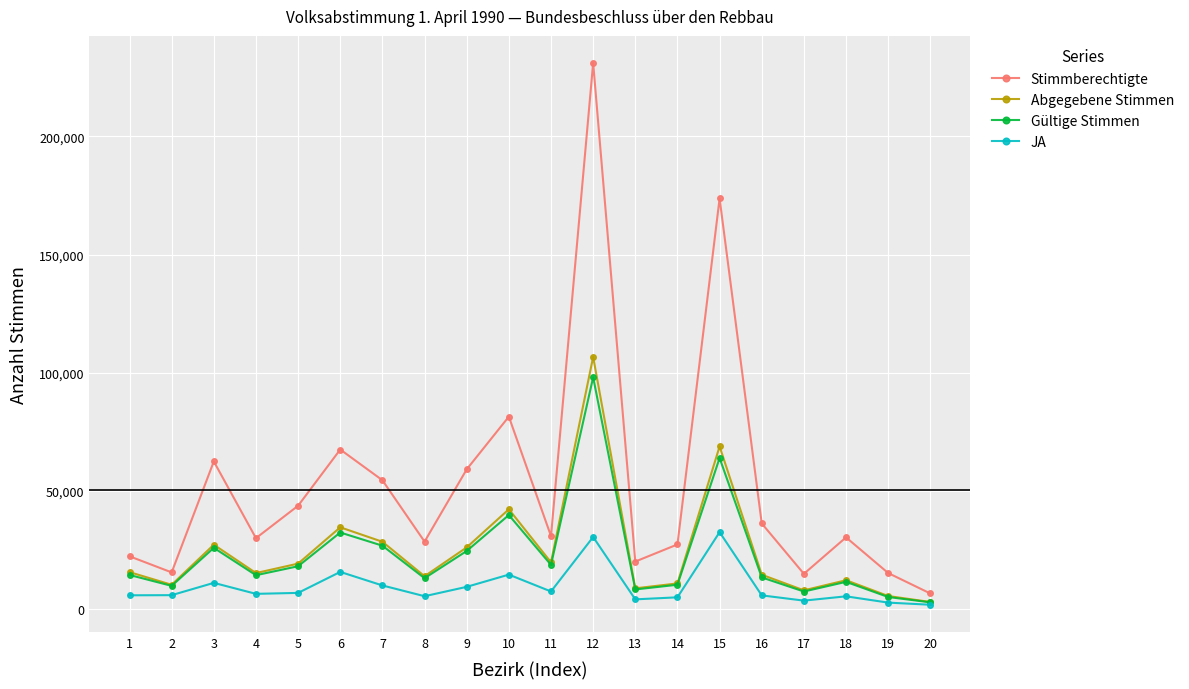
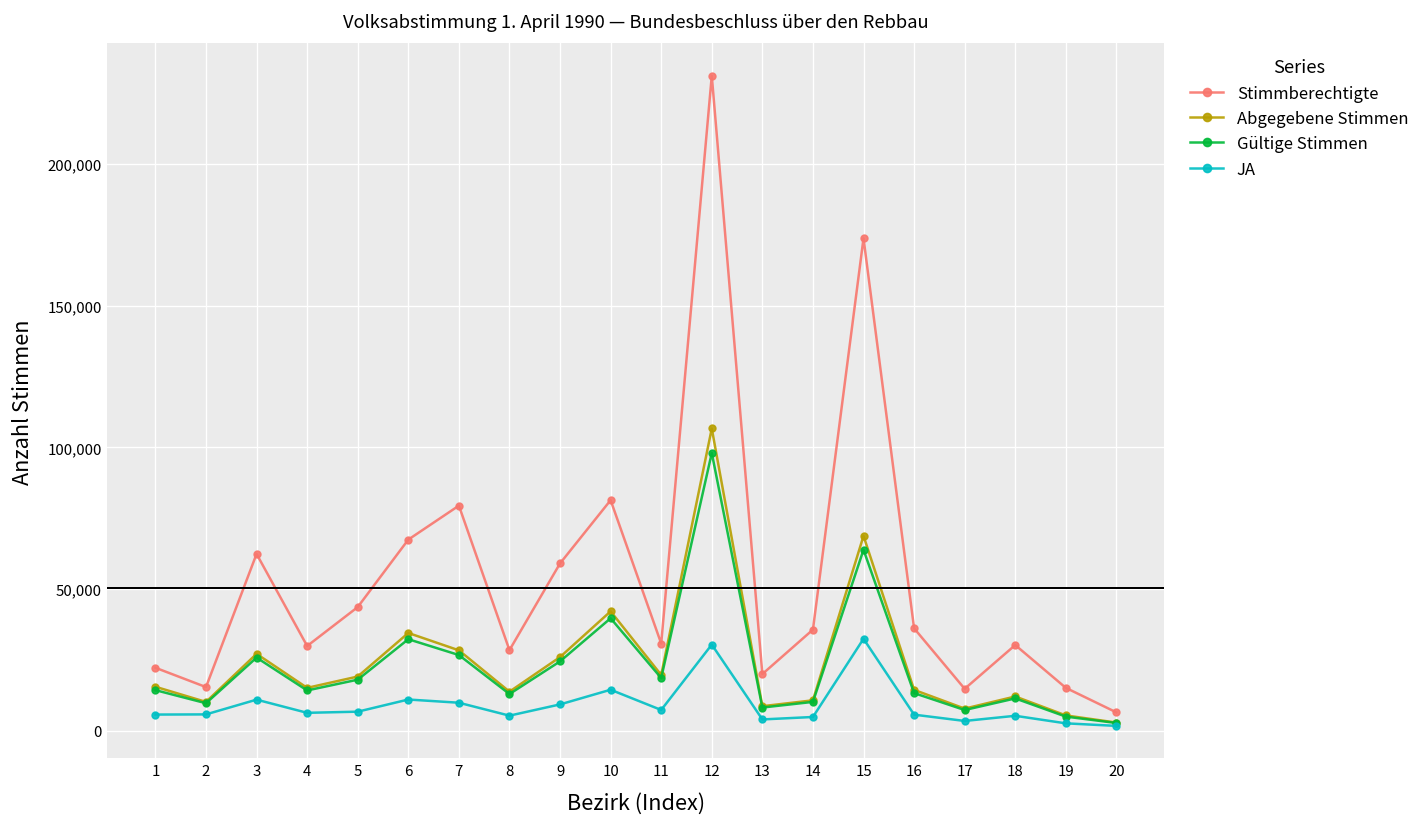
  {
    "Stimmberechtigte": {
      "1": "22,000",
      "2": "15,000",
      "3": "62,000",
      "4": "30,000",
      "5": "44,000",
      "6": "67,000",
-     "7": "54,000",
+     "7": "79,000",
      "8": "28,000",
      "9": "59,000",
      "10": "81,000",
      "11": "31,000",
      "12": "231,000",
      "13": "20,000",
-     "14": "27,000",
+     "14": "36,000",
      "15": "174,000",
      "16": "36,000",
      "17": "15,000",
      "18": "30,000",
      "19": "15,000",
      "20": "6,000"
    },
    "Abgegebene Stimmen": {
      "1": "16,000",
      "3": "27,000",
      "5": "19,000",
      "6": "35,000",
      "7": "28,000",
      "9": "26,000",
      "10": "42,000",
      "11": "20,000",
      "12": "107,000",
      "15": "69,000",
      "16": "14,000"
    },
    "Gültige Stimmen": {
      "1": "14,000",
      "3": "26,000",
      "5": "18,000",
      "6": "32,000",
      "7": "27,000",
      "9": "24,000",
      "10": "40,000",
      "11": "19,000",
      "12": "98,000",
      "15": "64,000",
      "16": "13,000"
    },
    "JA": {
      "1": "6,000",
      "2": "6,000",
      "3": "11,000",
      "4": "6,000",
      "5": "7,000",
-     "6": "16,000",
+     "6": "11,000",
      "7": "10,000",
      "8": "5,000",
      "9": "9,000",
      "10": "14,000",
      "11": "7,000",
      "12": "30,000",
      "13": "4,000",
      "14": "5,000",
      "15": "32,000",
      "16": "6,000",
      "17": "3,000",
      "18": "5,000",
      "19": "3,000"
    }
  }
